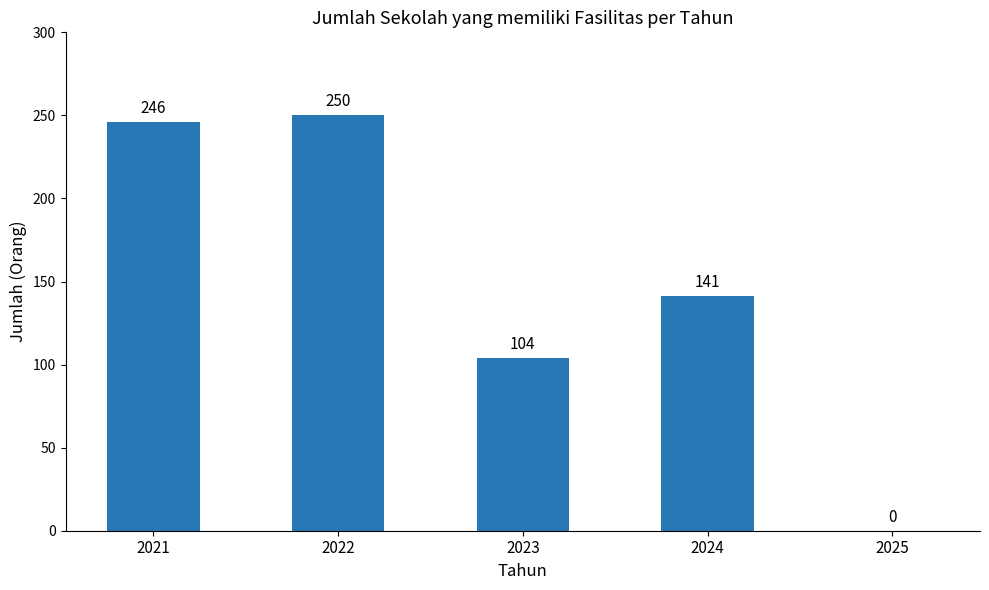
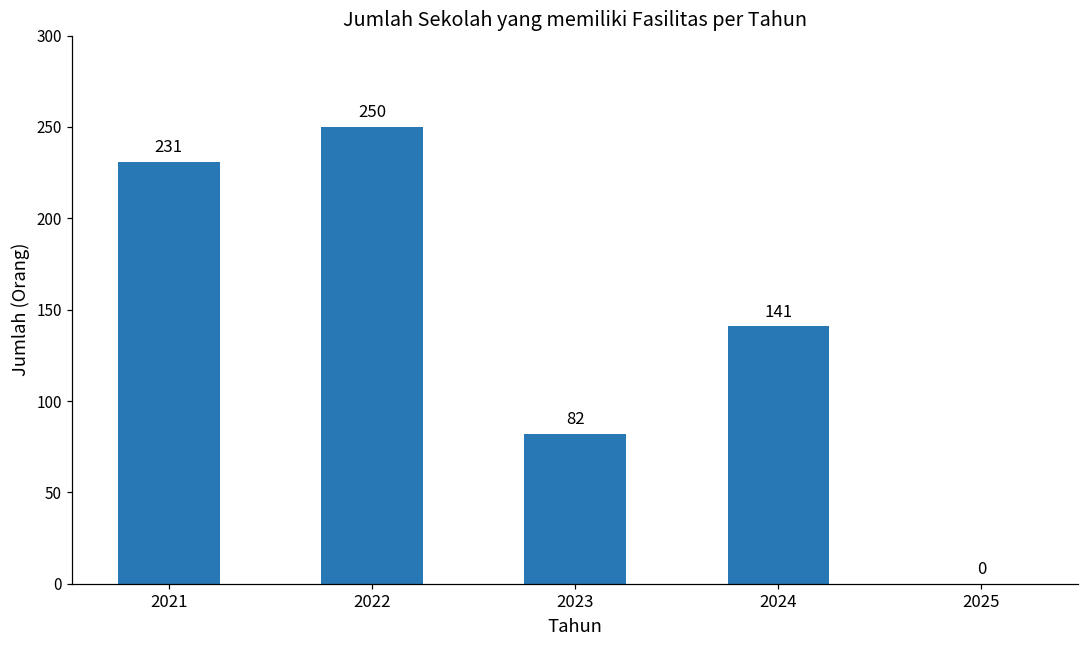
  {
-   "2021": 246,
+   "2021": 231,
    "2022": 250,
-   "2023": 104,
+   "2023": 82,
    "2024": 141,
    "2025": 0
  }
